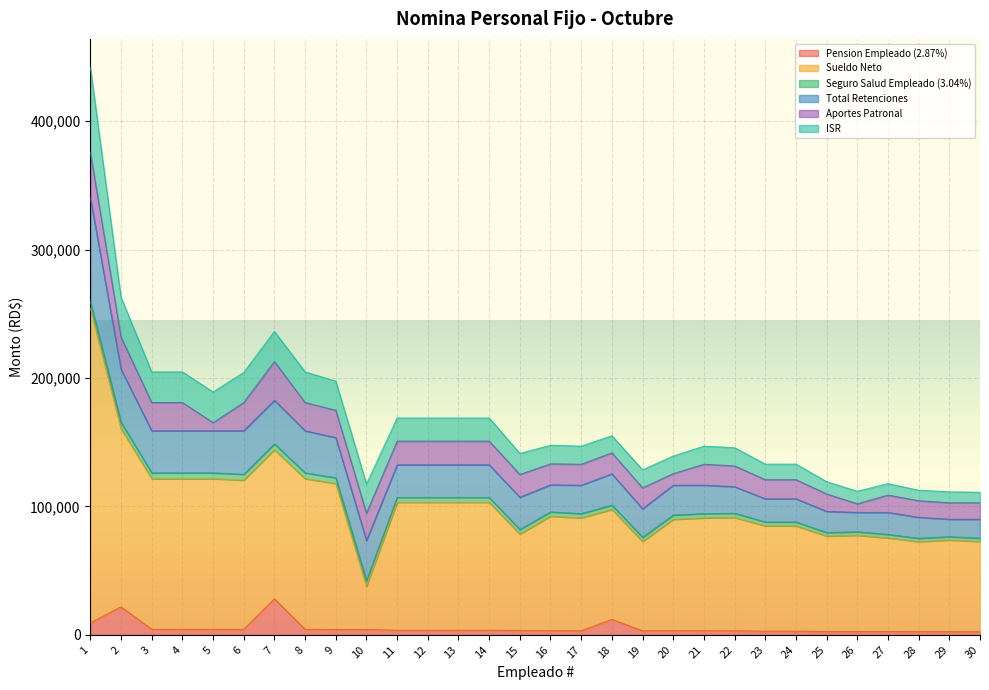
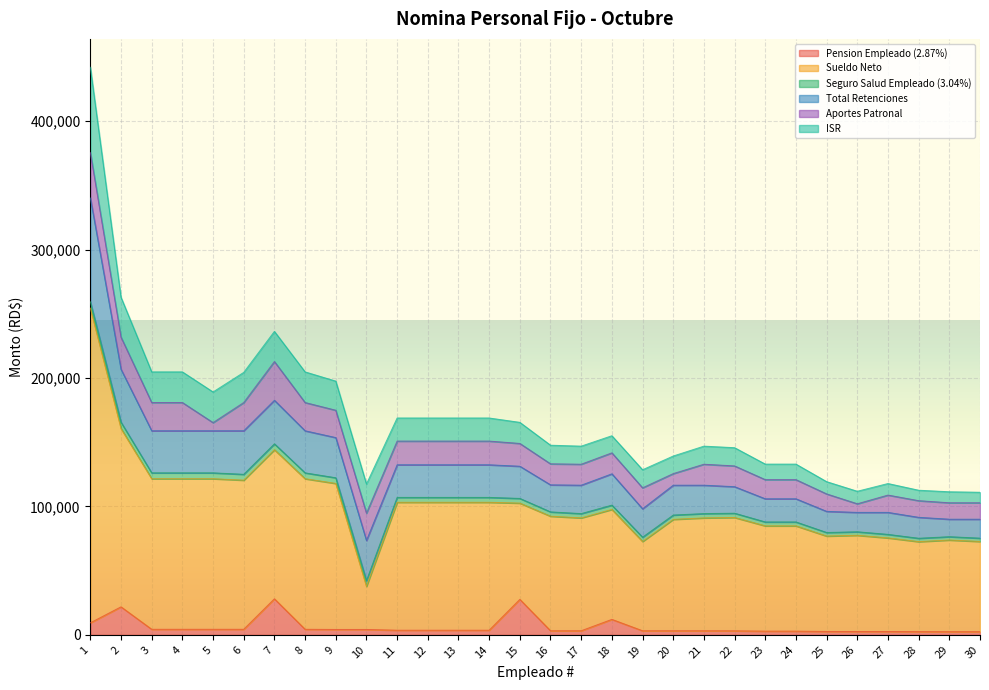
  {
    "Pension Empleado (2.87%)": {
      "1": "9,000",
      "2": "22,000",
      "3": "4,000",
      "4": "4,000",
      "5": "4,000",
      "6": "4,000",
      "7": "28,000",
      "8": "4,000",
      "9": "4,000",
      "10": "4,000",
      "11": "4,000",
      "12": "4,000",
      "13": "4,000",
      "14": "4,000",
-     "15": "3,000",
+     "15": "28,000",
      "16": "3,000",
      "17": "3,000",
      "18": "12,000",
      "19": "3,000",
      "20": "3,000",
      "21": "3,000",
      "22": "3,000",
      "23": "3,000",
      "24": "3,000",
      "25": "3,000",
      "26": "3,000",
      "27": "3,000",
      "28": "2,000",
      "29": "2,000",
      "30": "2,000"
    },
    "Sueldo Neto": {
      "1": "245,000",
      "2": "139,000",
      "3": "117,000",
      "4": "117,000",
      "5": "117,000",
      "6": "116,000",
      "7": "116,000",
      "8": "117,000",
      "9": "114,000",
      "10": "34,000",
      "11": "100,000",
      "12": "100,000",
      "13": "100,000",
      "14": "100,000",
      "15": "75,000",
      "16": "89,000",
      "17": "88,000",
      "18": "86,000",
      "19": "70,000",
      "20": "87,000",
      "21": "88,000",
      "22": "88,000",
      "23": "82,000",
      "24": "82,000",
      "25": "74,000",
      "26": "75,000",
      "27": "73,000",
      "28": "70,000",
      "29": "71,000",
      "30": "70,000"
    },
    "Aportes Patronal": {
      "1": "35,000",
      "2": "25,000",
      "3": "22,000",
      "4": "22,000",
      "5": "6,000",
      "6": "22,000",
      "7": "30,000",
      "8": "22,000",
      "9": "21,000",
      "10": "21,000",
      "11": "18,000",
      "12": "18,000",
      "13": "18,000",
      "14": "18,000",
      "15": "18,000",
      "16": "16,000",
      "17": "16,000",
      "18": "16,000",
      "19": "16,000",
      "20": "9,000",
      "21": "16,000",
      "22": "16,000",
      "23": "15,000",
      "24": "15,000",
      "25": "14,000",
      "26": "7,000",
      "27": "13,000",
      "28": "13,000",
      "29": "13,000",
      "30": "13,000"
    }
  }
